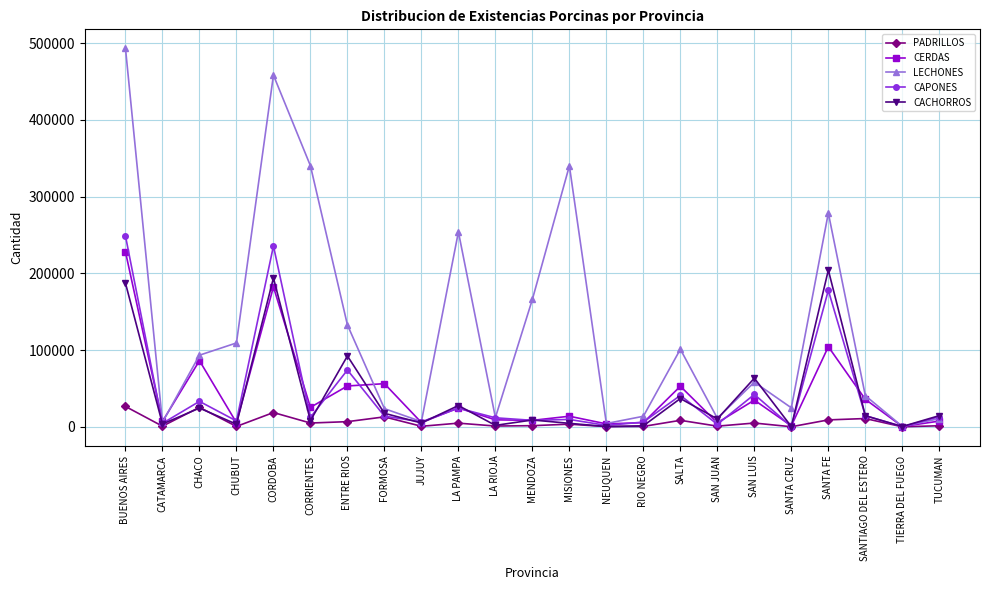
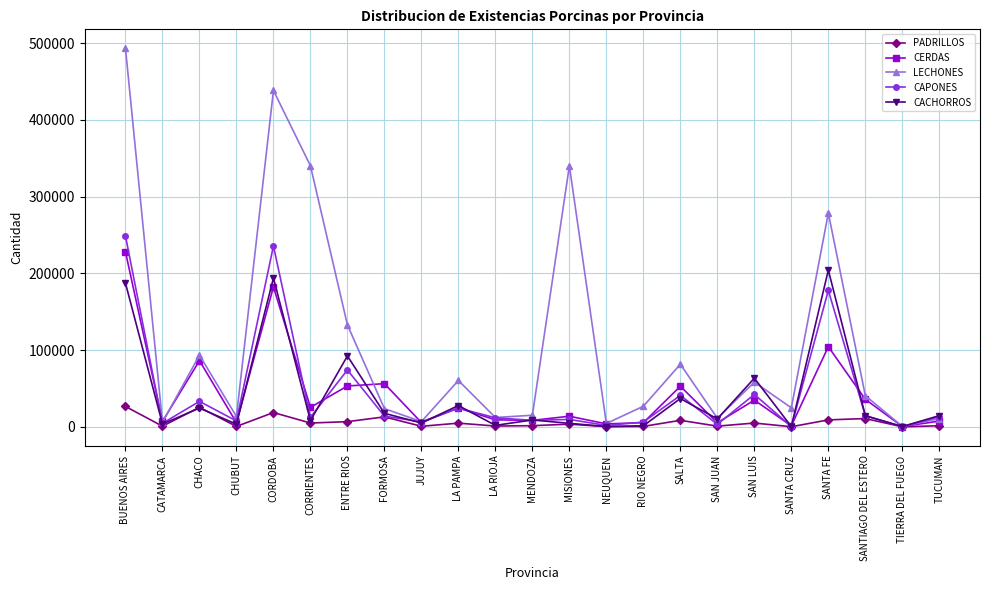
  {
    "LECHONES": {
      "BUENOS AIRES": 490000,
      "CHACO": 90000,
-     "CHUBUT": 110000,
-     "CORDOBA": 460000,
+     "CHUBUT": 10000,
+     "CORDOBA": 440000,
      "CORRIENTES": 340000,
      "ENTRE RIOS": 130000,
      "FORMOSA": 20000,
-     "LA PAMPA": 250000,
-     "MENDOZA": 170000,
+     "LA PAMPA": 60000,
+     "MENDOZA": 20000,
      "MISIONES": 340000,
-     "RIO NEGRO": 10000,
-     "SALTA": 100000,
+     "RIO NEGRO": 30000,
+     "SALTA": 80000,
      "SAN LUIS": 60000,
      "SANTA CRUZ": 20000,
      "SANTA FE": 280000,
      "SANTIAGO DEL ESTERO": 40000
    }
  }
